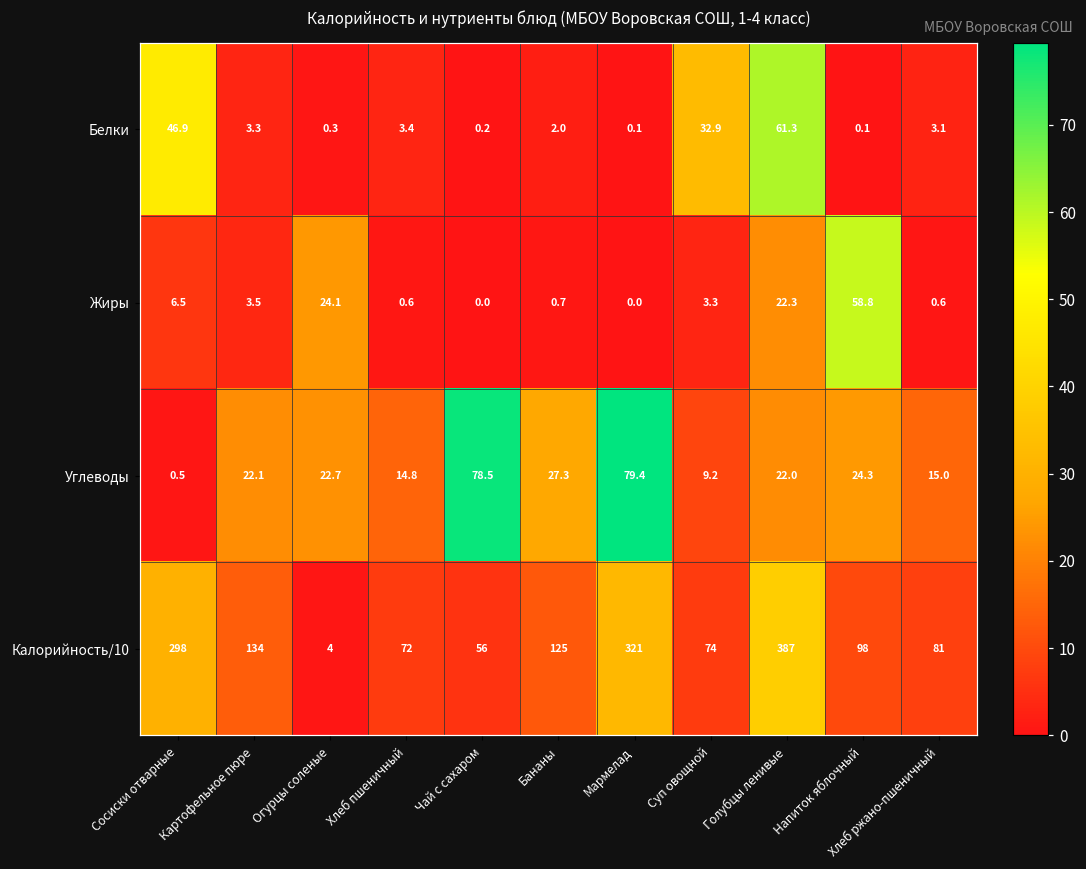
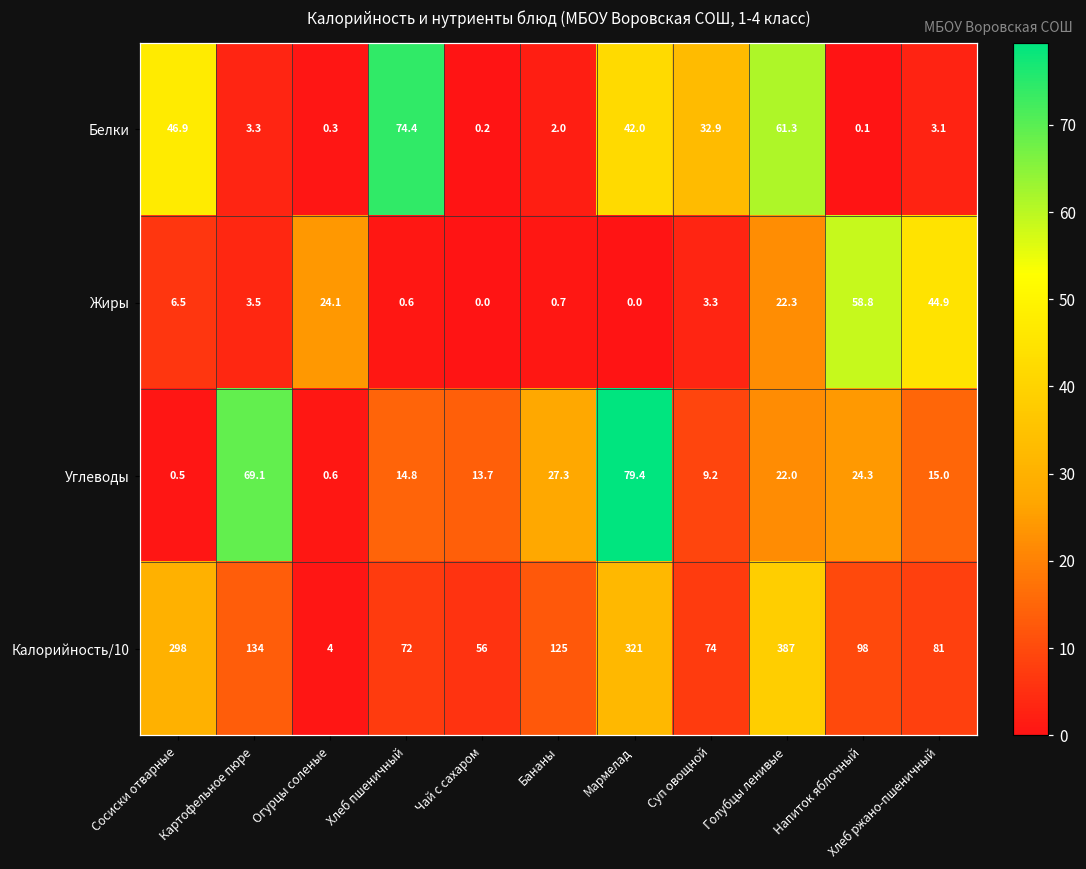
  {
    "Белки": {
      "Сосиски отварные": 46.9,
      "Картофельное пюре": 3.3,
      "Огурцы соленые": 0.3,
-     "Хлеб пшеничный": 3.4,
+     "Хлеб пшеничный": 74.4,
      "Чай с сахаром": 0.2,
      "Бананы": 2.0,
-     "Мармелад": 0.1,
+     "Мармелад": 42.0,
      "Суп овощной": 32.9,
      "Голубцы ленивые": 61.3,
      "Напиток яблочный": 0.1,
      "Хлеб ржано-пшеничный": 3.1
    },
    "Жиры": {
      "Сосиски отварные": 6.5,
      "Картофельное пюре": 3.5,
      "Огурцы соленые": 24.1,
      "Хлеб пшеничный": 0.6,
      "Чай с сахаром": 0.0,
      "Бананы": 0.7,
      "Мармелад": 0.0,
      "Суп овощной": 3.3,
      "Голубцы ленивые": 22.3,
      "Напиток яблочный": 58.8,
-     "Хлеб ржано-пшеничный": 0.6
+     "Хлеб ржано-пшеничный": 44.9
    },
    "Углеводы": {
      "Сосиски отварные": 0.5,
-     "Картофельное пюре": 22.1,
-     "Огурцы соленые": 22.7,
+     "Картофельное пюре": 69.1,
+     "Огурцы соленые": 0.6,
      "Хлеб пшеничный": 14.8,
-     "Чай с сахаром": 78.5,
+     "Чай с сахаром": 13.7,
      "Бананы": 27.3,
      "Мармелад": 79.4,
      "Суп овощной": 9.2,
      "Голубцы ленивые": 22.0,
      "Напиток яблочный": 24.3,
      "Хлеб ржано-пшеничный": 15.0
    },
    "Калорийность/10": {
      "Сосиски отварные": 298,
      "Картофельное пюре": 134,
      "Огурцы соленые": 4,
      "Хлеб пшеничный": 72,
      "Чай с сахаром": 56,
      "Бананы": 125,
      "Мармелад": 321,
      "Суп овощной": 74,
      "Голубцы ленивые": 387,
      "Напиток яблочный": 98,
      "Хлеб ржано-пшеничный": 81
    }
  }
